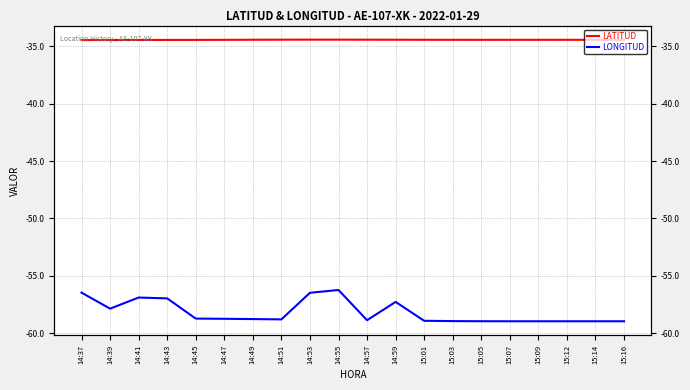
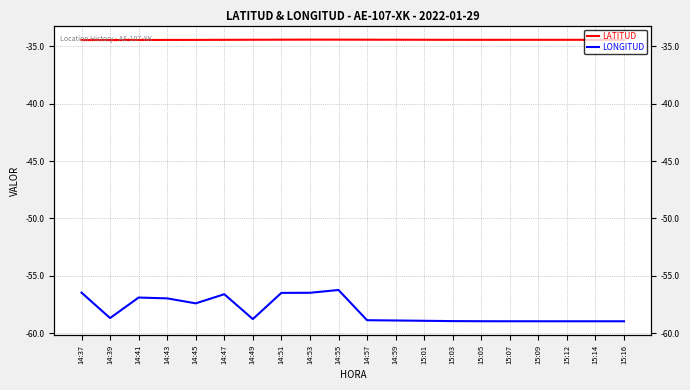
  {
    "LATITUD": {
      "14:37": -34.5,
      "14:39": -34.5,
      "14:41": -34.5,
      "14:43": -34.5,
      "14:45": -34.5,
      "14:47": -34.5,
      "14:49": -34.4,
      "14:51": -34.4,
      "14:53": -34.4,
      "14:55": -34.4,
      "14:57": -34.4,
      "14:59": -34.4,
      "15:01": -34.4,
      "15:03": -34.5,
      "15:05": -34.5,
      "15:07": -34.5,
      "15:09": -34.5,
      "15:12": -34.5
    },
    "LONGITUD": {
      "14:37": -56.5,
-     "14:39": -57.8,
+     "14:39": -58.7,
      "14:41": -56.9,
      "14:43": -57.0,
-     "14:45": -58.7,
-     "14:47": -58.7,
+     "14:45": -57.4,
+     "14:47": -56.6,
      "14:49": -58.8,
-     "14:51": -58.8,
+     "14:51": -56.5,
      "14:53": -56.5,
      "14:55": -56.2,
      "14:57": -58.9,
-     "14:59": -57.3,
+     "14:59": -58.9,
      "15:01": -58.9,
      "15:03": -58.9,
      "15:05": -58.9,
      "15:07": -58.9,
      "15:09": -58.9,
      "15:12": -58.9,
      "15:14": -58.9,
      "15:16": -58.9
    }
  }
